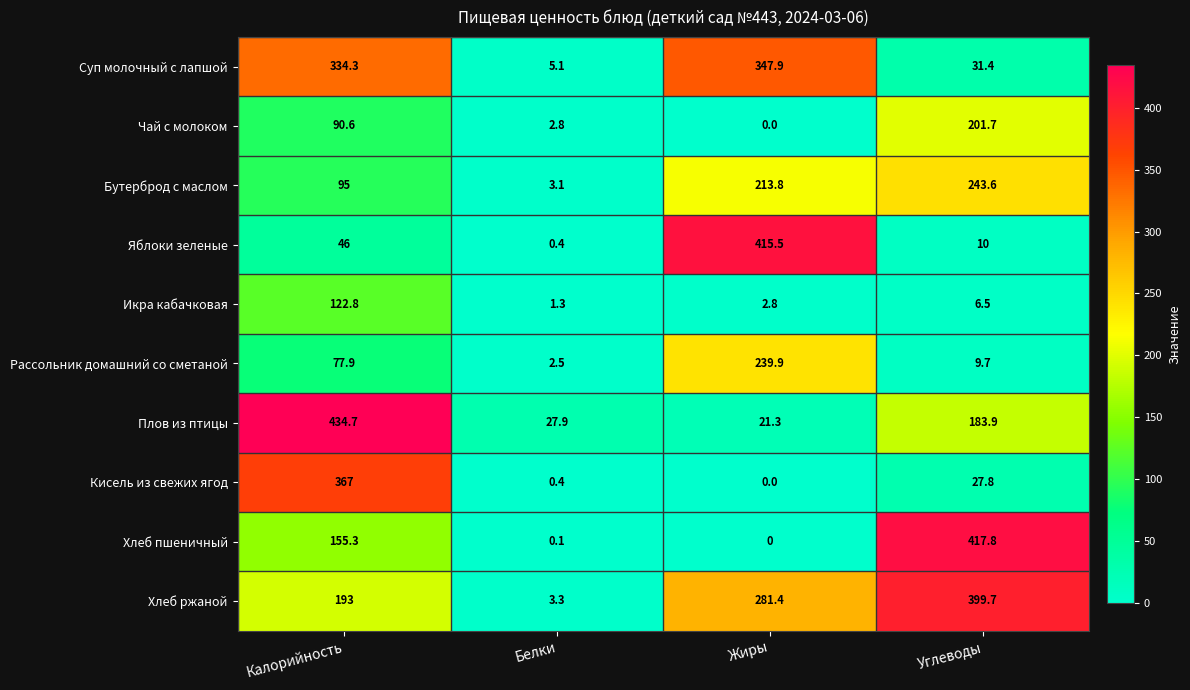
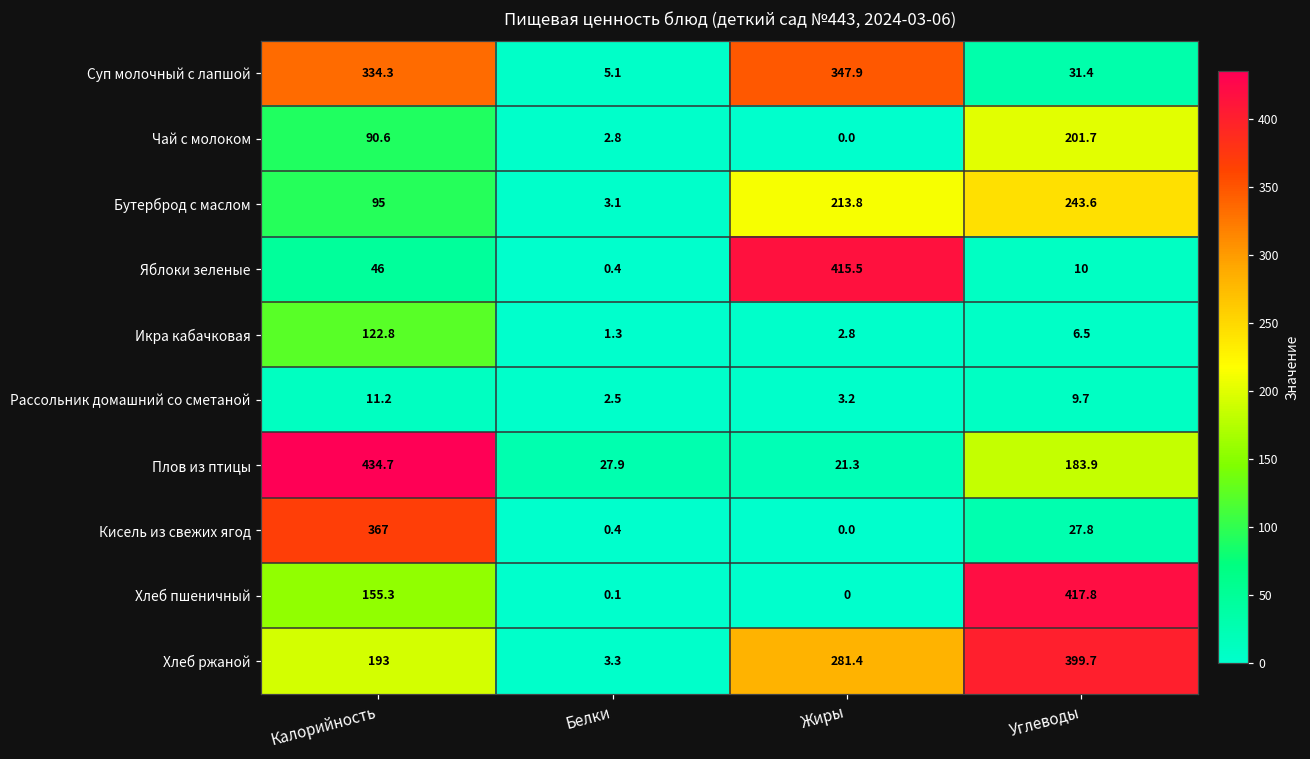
  {
    "Суп молочный с лапшой": {
      "Калорийность": 334.3,
      "Белки": 5.1,
      "Жиры": 347.9,
      "Углеводы": 31.4
    },
    "Чай с молоком": {
      "Калорийность": 90.6,
      "Белки": 2.8,
      "Жиры": 0.0,
      "Углеводы": 201.7
    },
    "Бутерброд с маслом": {
      "Калорийность": 95,
      "Белки": 3.1,
      "Жиры": 213.8,
      "Углеводы": 243.6
    },
    "Яблоки зеленые": {
      "Калорийность": 46,
      "Белки": 0.4,
      "Жиры": 415.5,
      "Углеводы": 10
    },
    "Икра кабачковая": {
      "Калорийность": 122.8,
      "Белки": 1.3,
      "Жиры": 2.8,
      "Углеводы": 6.5
    },
    "Рассольник домашний со сметаной": {
-     "Калорийность": 77.9,
+     "Калорийность": 11.2,
      "Белки": 2.5,
-     "Жиры": 239.9,
+     "Жиры": 3.2,
      "Углеводы": 9.7
    },
    "Плов из птицы": {
      "Калорийность": 434.7,
      "Белки": 27.9,
      "Жиры": 21.3,
      "Углеводы": 183.9
    },
    "Кисель из свежих ягод": {
      "Калорийность": 367,
      "Белки": 0.4,
      "Жиры": 0.0,
      "Углеводы": 27.8
    },
    "Хлеб пшеничный": {
      "Калорийность": 155.3,
      "Белки": 0.1,
      "Жиры": 0,
      "Углеводы": 417.8
    },
    "Хлеб ржаной": {
      "Калорийность": 193,
      "Белки": 3.3,
      "Жиры": 281.4,
      "Углеводы": 399.7
    }
  }
